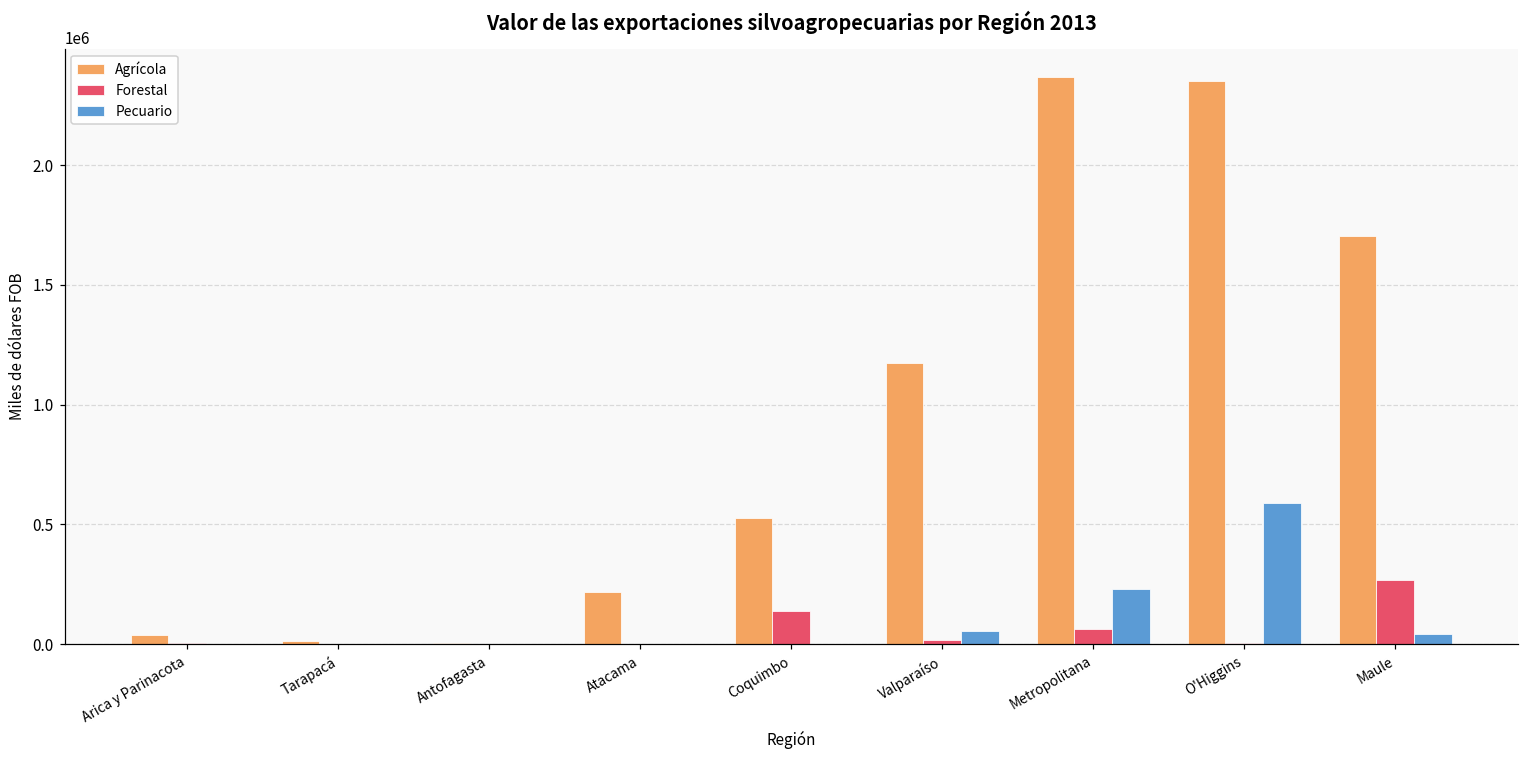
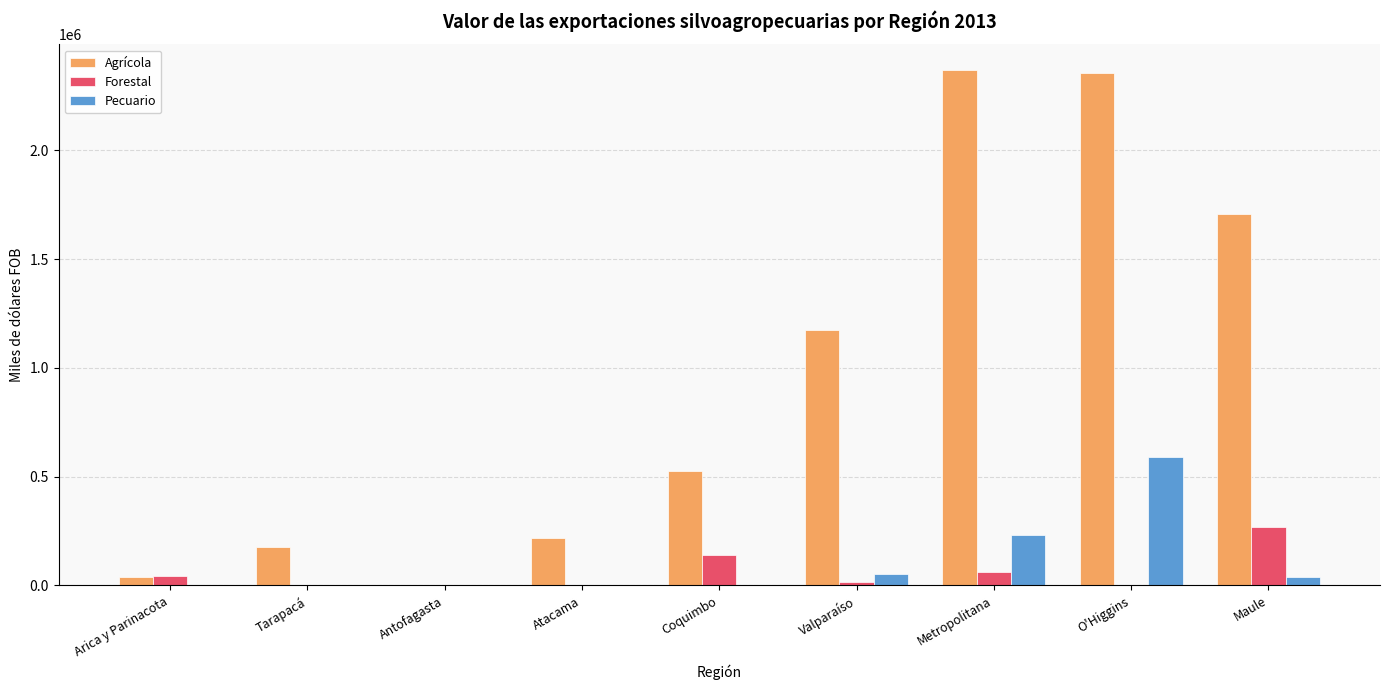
  {
    "Agrícola": {
      "Arica y Parinacota": 40000,
-     "Tarapacá": 10000,
+     "Tarapacá": 180000,
      "Atacama": 220000,
      "Coquimbo": 530000,
      "Valparaíso": 1180000,
      "Metropolitana": 2370000,
      "O'Higgins": 2350000,
      "Maule": 1710000
    },
    "Forestal": {
-     "Arica y Parinacota": 0,
+     "Arica y Parinacota": 40000,
      "Tarapacá": 0,
      "Coquimbo": 140000,
      "Valparaíso": 20000,
      "Metropolitana": 60000,
      "Maule": 270000
    },
    "Pecuario": {
      "Valparaíso": 50000,
      "Metropolitana": 230000,
      "O'Higgins": 590000,
      "Maule": 40000
    }
  }
